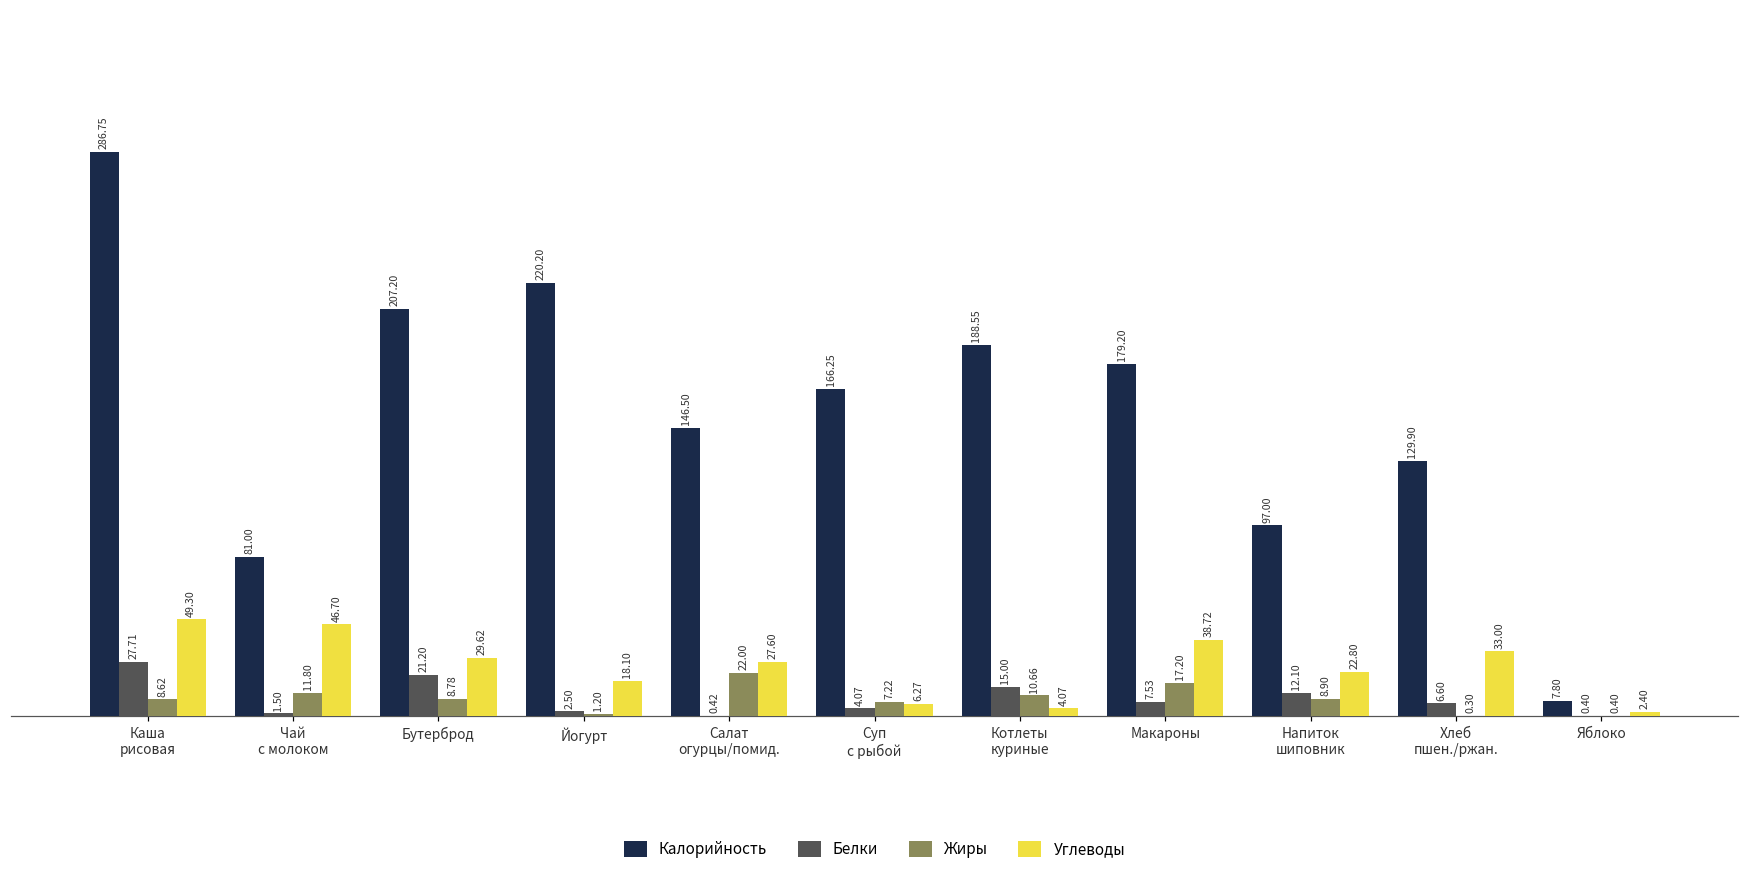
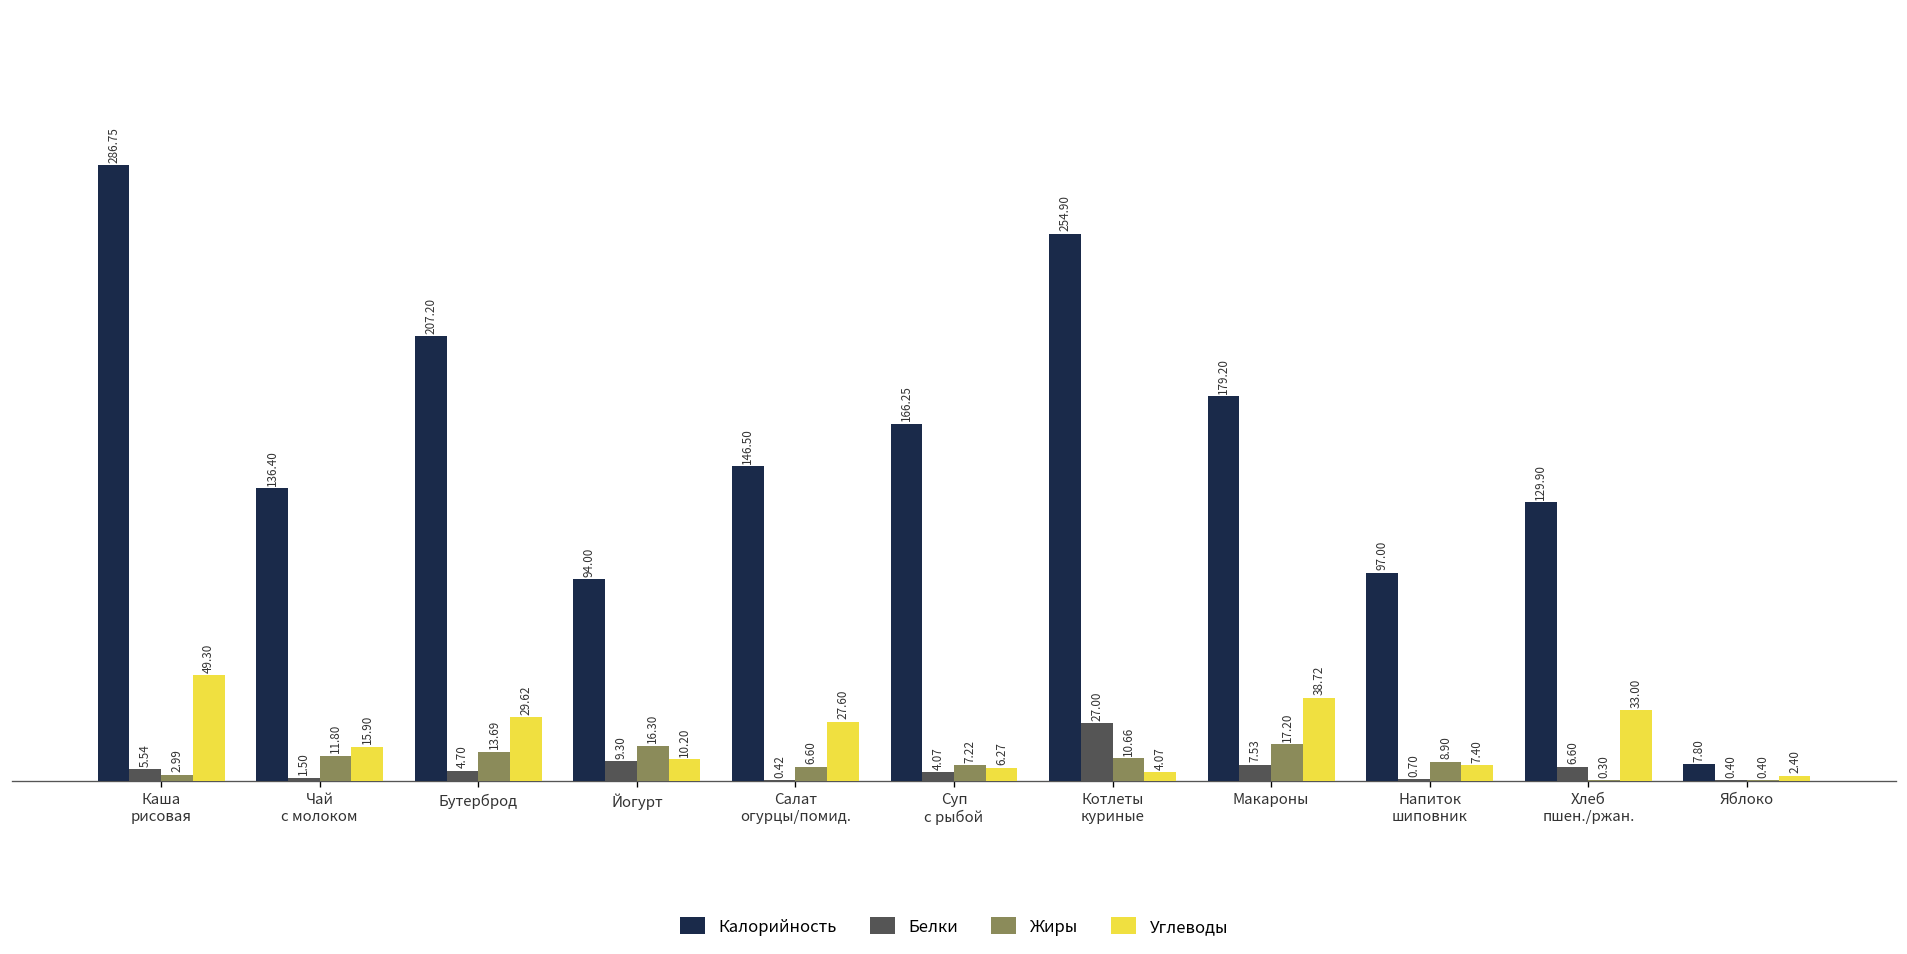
  {
    "Калорийность": {
      "Каша рисовая": 286.75,
-     "Чай с молоком": 81.00,
+     "Чай с молоком": 136.40,
      "Бутерброд": 207.20,
-     "Йогурт": 220.20,
+     "Йогурт": 94.00,
      "Салат огурцы/помид.": 146.50,
      "Суп с рыбой": 166.25,
-     "Котлеты куриные": 188.55,
+     "Котлеты куриные": 254.90,
      "Макароны": 179.20,
      "Напиток шиповник": 97.00,
      "Хлеб пшен./ржан.": 129.90,
      "Яблоко": 7.80
    },
    "Белки": {
-     "Каша рисовая": 27.71,
+     "Каша рисовая": 5.54,
      "Чай с молоком": 1.50,
-     "Бутерброд": 21.20,
-     "Йогурт": 2.50,
+     "Бутерброд": 4.70,
+     "Йогурт": 9.30,
      "Салат огурцы/помид.": 0.42,
      "Суп с рыбой": 4.07,
-     "Котлеты куриные": 15.00,
+     "Котлеты куриные": 27.00,
      "Макароны": 7.53,
-     "Напиток шиповник": 12.10,
+     "Напиток шиповник": 0.70,
      "Хлеб пшен./ржан.": 6.60,
      "Яблоко": 0.40
    },
    "Жиры": {
-     "Каша рисовая": 8.62,
+     "Каша рисовая": 2.99,
      "Чай с молоком": 11.80,
-     "Бутерброд": 8.78,
-     "Йогурт": 1.20,
-     "Салат огурцы/помид.": 22.00,
+     "Бутерброд": 13.69,
+     "Йогурт": 16.30,
+     "Салат огурцы/помид.": 6.60,
      "Суп с рыбой": 7.22,
      "Котлеты куриные": 10.66,
      "Макароны": 17.20,
      "Напиток шиповник": 8.90,
      "Хлеб пшен./ржан.": 0.30,
      "Яблоко": 0.40
    },
    "Углеводы": {
      "Каша рисовая": 49.30,
-     "Чай с молоком": 46.70,
+     "Чай с молоком": 15.90,
      "Бутерброд": 29.62,
-     "Йогурт": 18.10,
+     "Йогурт": 10.20,
      "Салат огурцы/помид.": 27.60,
      "Суп с рыбой": 6.27,
      "Котлеты куриные": 4.07,
      "Макароны": 38.72,
-     "Напиток шиповник": 22.80,
+     "Напиток шиповник": 7.40,
      "Хлеб пшен./ржан.": 33.00,
      "Яблоко": 2.40
    }
  }
